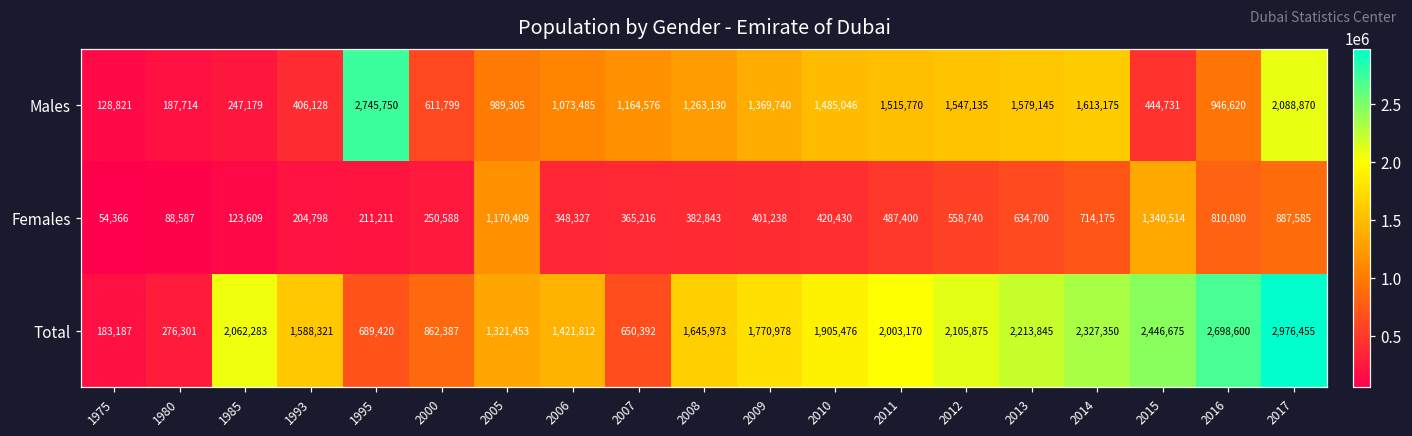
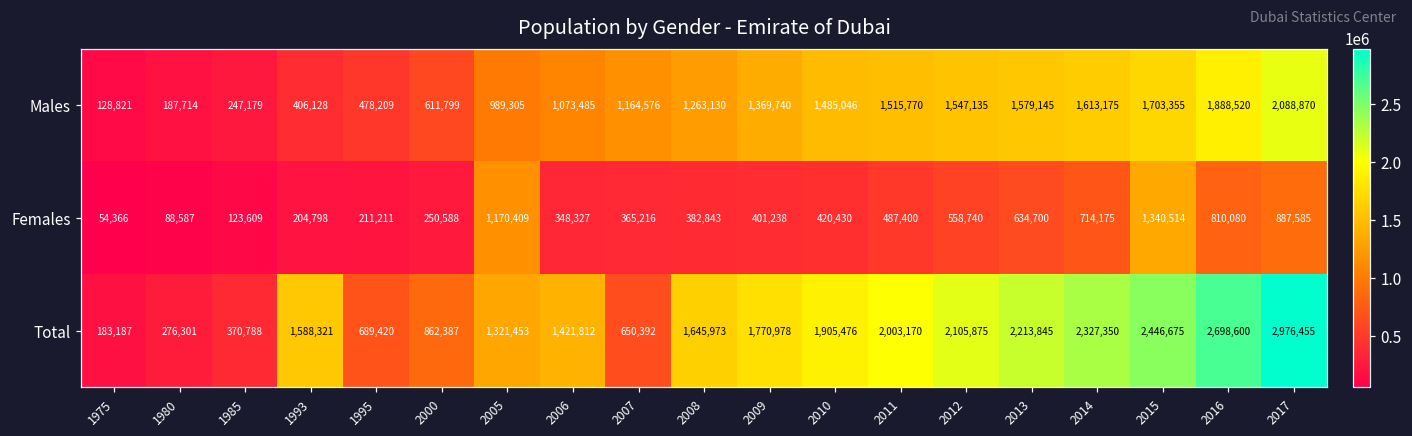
  {
    "Males": {
      "1975": "128,821",
      "1980": "187,714",
      "1985": "247,179",
      "1993": "406,128",
-     "1995": "2,745,750",
+     "1995": "478,209",
      "2000": "611,799",
      "2005": "989,305",
      "2006": "1,073,485",
      "2007": "1,164,576",
      "2008": "1,263,130",
      "2009": "1,369,740",
      "2010": "1,485,046",
      "2011": "1,515,770",
      "2012": "1,547,135",
      "2013": "1,579,145",
      "2014": "1,613,175",
-     "2015": "444,731",
-     "2016": "946,620",
+     "2015": "1,703,355",
+     "2016": "1,888,520",
      "2017": "2,088,870"
    },
    "Females": {
      "1975": "54,366",
      "1980": "88,587",
      "1985": "123,609",
      "1993": "204,798",
      "1995": "211,211",
      "2000": "250,588",
      "2005": "1,170,409",
      "2006": "348,327",
      "2007": "365,216",
      "2008": "382,843",
      "2009": "401,238",
      "2010": "420,430",
      "2011": "487,400",
      "2012": "558,740",
      "2013": "634,700",
      "2014": "714,175",
      "2015": "1,340,514",
      "2016": "810,080",
      "2017": "887,585"
    },
    "Total": {
      "1975": "183,187",
      "1980": "276,301",
-     "1985": "2,062,283",
+     "1985": "370,788",
      "1993": "1,588,321",
      "1995": "689,420",
      "2000": "862,387",
      "2005": "1,321,453",
      "2006": "1,421,812",
      "2007": "650,392",
      "2008": "1,645,973",
      "2009": "1,770,978",
      "2010": "1,905,476",
      "2011": "2,003,170",
      "2012": "2,105,875",
      "2013": "2,213,845",
      "2014": "2,327,350",
      "2015": "2,446,675",
      "2016": "2,698,600",
      "2017": "2,976,455"
    }
  }
